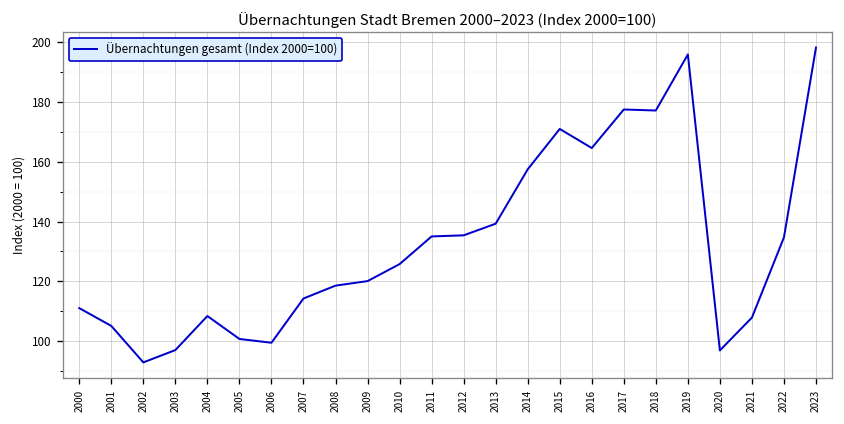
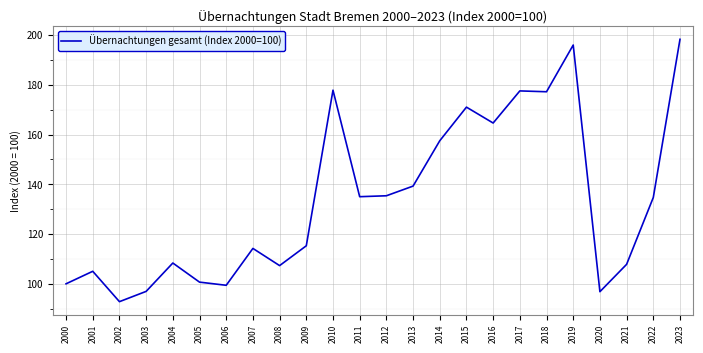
  {
-   "2000": 111,
+   "2000": 100,
    "2001": 105,
    "2002": 93,
    "2003": 97,
    "2004": 108,
    "2005": 101,
    "2006": 99,
    "2007": 114,
-   "2008": 119,
-   "2009": 120,
-   "2010": 126,
+   "2008": 107,
+   "2009": 115,
+   "2010": 178,
    "2011": 135,
    "2012": 135,
    "2013": 139,
    "2014": 157,
    "2015": 171,
    "2016": 165,
    "2017": 178,
    "2018": 177,
    "2019": 196,
    "2020": 97,
    "2021": 108,
    "2022": 135,
    "2023": 198
  }
